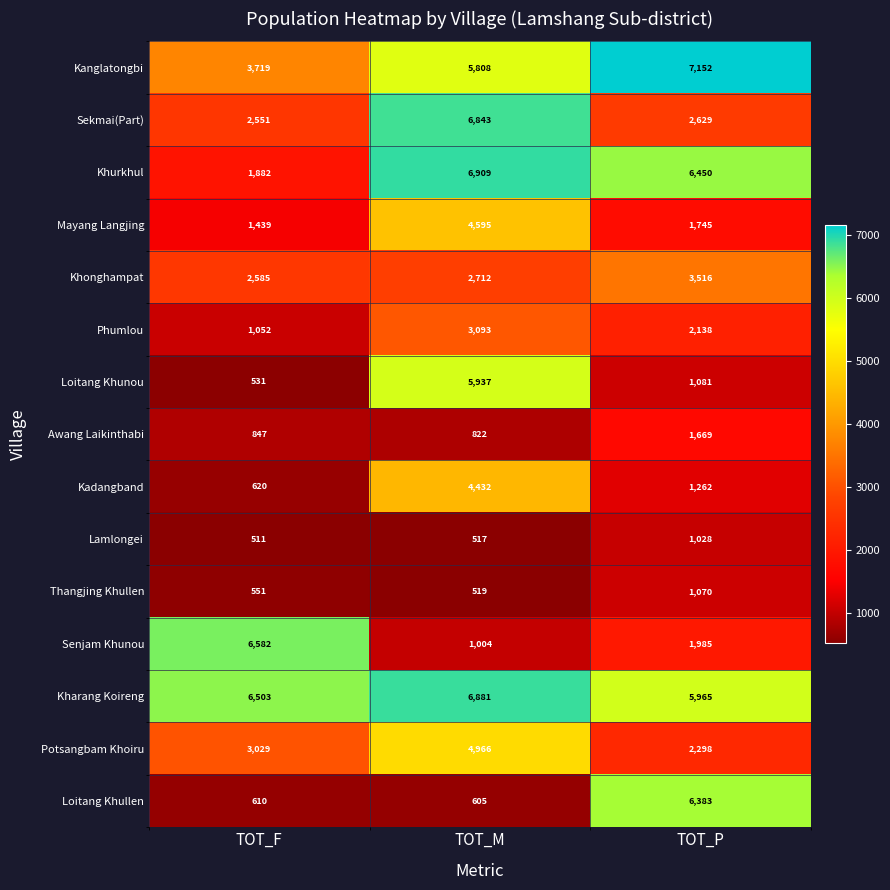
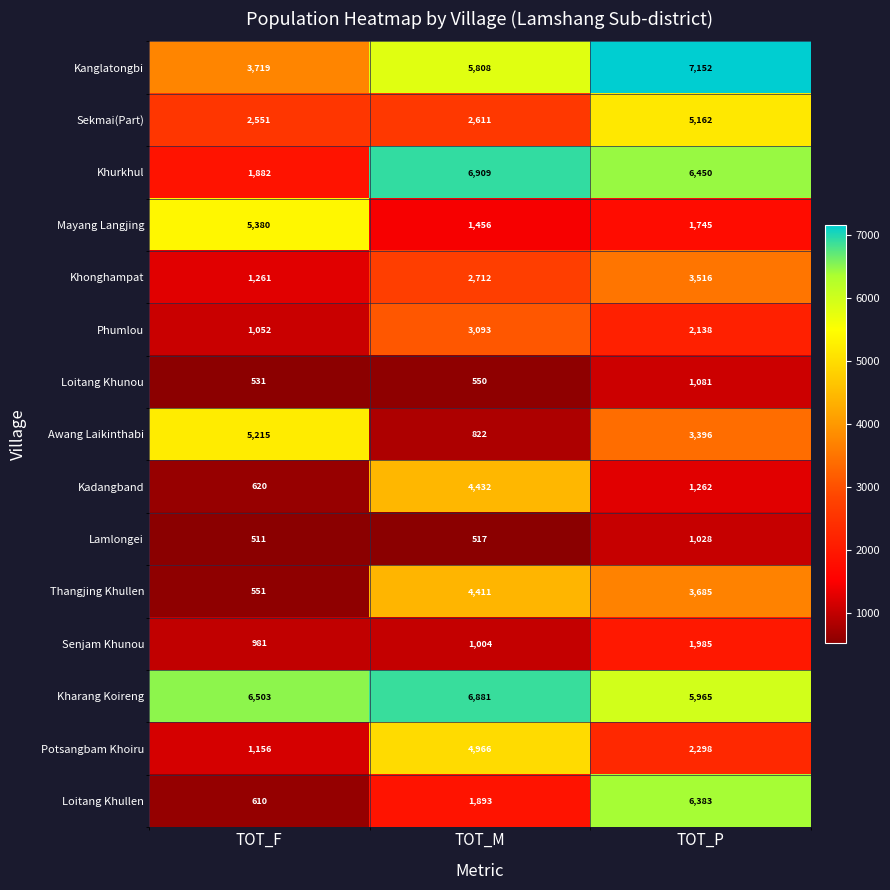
  {
    "Kanglatongbi": {
      "TOT_F": "3,719",
      "TOT_M": "5,808",
      "TOT_P": "7,152"
    },
    "Sekmai(Part)": {
      "TOT_F": "2,551",
-     "TOT_M": "6,843",
-     "TOT_P": "2,629"
+     "TOT_M": "2,611",
+     "TOT_P": "5,162"
    },
    "Khurkhul": {
      "TOT_F": "1,882",
      "TOT_M": "6,909",
      "TOT_P": "6,450"
    },
    "Mayang Langjing": {
-     "TOT_F": "1,439",
-     "TOT_M": "4,595",
+     "TOT_F": "5,380",
+     "TOT_M": "1,456",
      "TOT_P": "1,745"
    },
    "Khonghampat": {
-     "TOT_F": "2,585",
+     "TOT_F": "1,261",
      "TOT_M": "2,712",
      "TOT_P": "3,516"
    },
    "Phumlou": {
      "TOT_F": "1,052",
      "TOT_M": "3,093",
      "TOT_P": "2,138"
    },
    "Loitang Khunou": {
      "TOT_F": "531",
-     "TOT_M": "5,937",
+     "TOT_M": "550",
      "TOT_P": "1,081"
    },
    "Awang Laikinthabi": {
-     "TOT_F": "847",
+     "TOT_F": "5,215",
      "TOT_M": "822",
-     "TOT_P": "1,669"
+     "TOT_P": "3,396"
    },
    "Kadangband": {
      "TOT_F": "620",
      "TOT_M": "4,432",
      "TOT_P": "1,262"
    },
    "Lamlongei": {
      "TOT_F": "511",
      "TOT_M": "517",
      "TOT_P": "1,028"
    },
    "Thangjing Khullen": {
      "TOT_F": "551",
-     "TOT_M": "519",
-     "TOT_P": "1,070"
+     "TOT_M": "4,411",
+     "TOT_P": "3,685"
    },
    "Senjam Khunou": {
-     "TOT_F": "6,582",
+     "TOT_F": "981",
      "TOT_M": "1,004",
      "TOT_P": "1,985"
    },
    "Kharang Koireng": {
      "TOT_F": "6,503",
      "TOT_M": "6,881",
      "TOT_P": "5,965"
    },
    "Potsangbam Khoiru": {
-     "TOT_F": "3,029",
+     "TOT_F": "1,156",
      "TOT_M": "4,966",
      "TOT_P": "2,298"
    },
    "Loitang Khullen": {
      "TOT_F": "610",
-     "TOT_M": "605",
+     "TOT_M": "1,893",
      "TOT_P": "6,383"
    }
  }
